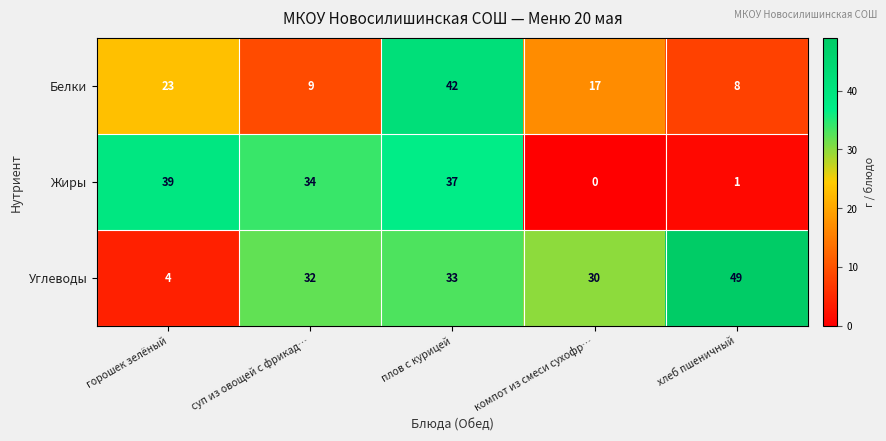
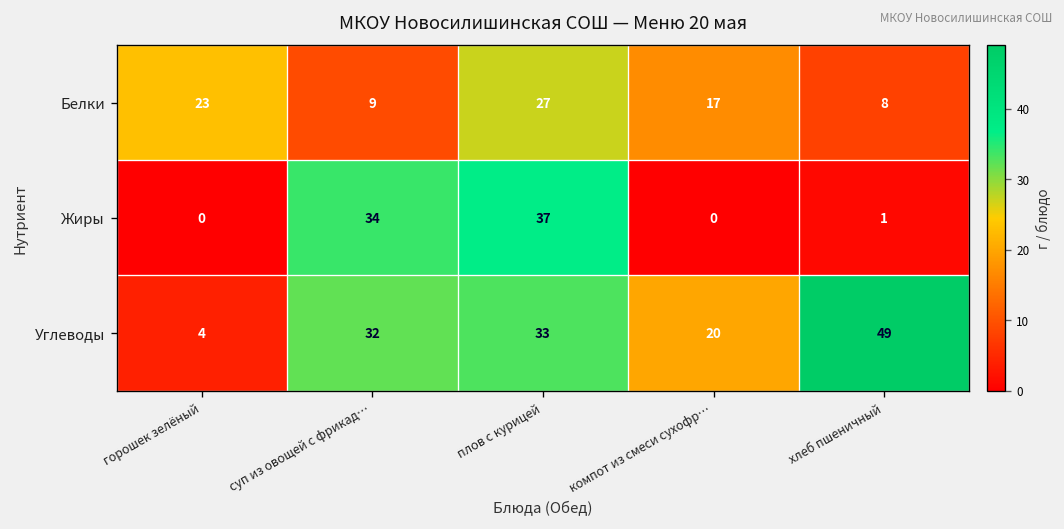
  {
    "Белки": {
      "горошек зелёный": 23,
      "суп из овощей с фрикад…": 9,
-     "плов с курицей": 42,
+     "плов с курицей": 27,
      "компот из смеси сухофр…": 17,
      "хлеб пшеничный": 8
    },
    "Жиры": {
-     "горошек зелёный": 39,
+     "горошек зелёный": 0,
      "суп из овощей с фрикад…": 34,
      "плов с курицей": 37,
      "компот из смеси сухофр…": 0,
      "хлеб пшеничный": 1
    },
    "Углеводы": {
      "горошек зелёный": 4,
      "суп из овощей с фрикад…": 32,
      "плов с курицей": 33,
-     "компот из смеси сухофр…": 30,
+     "компот из смеси сухофр…": 20,
      "хлеб пшеничный": 49
    }
  }
